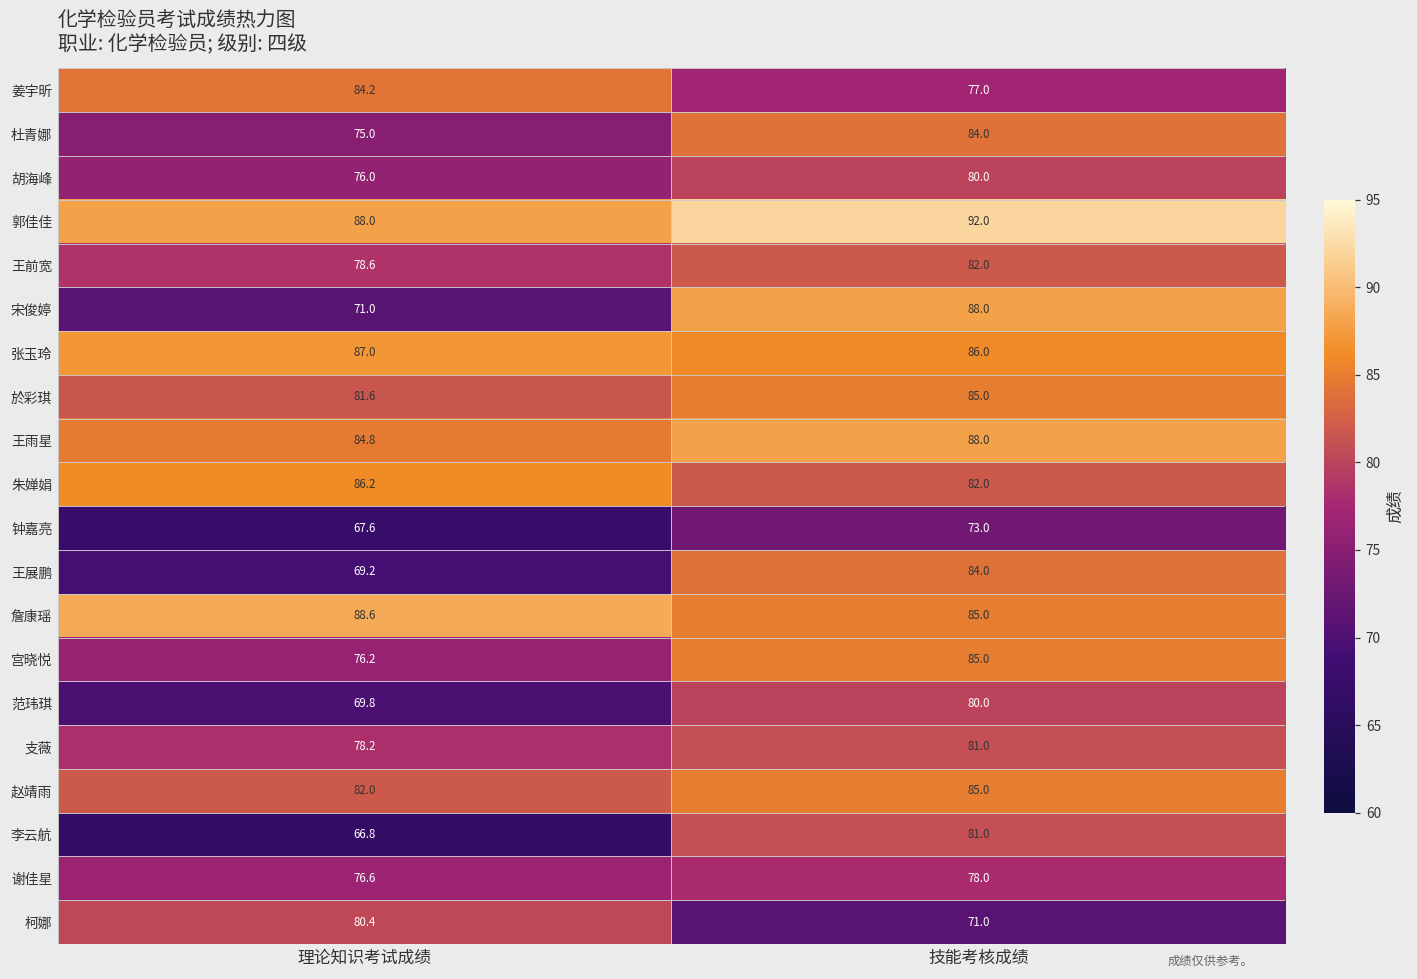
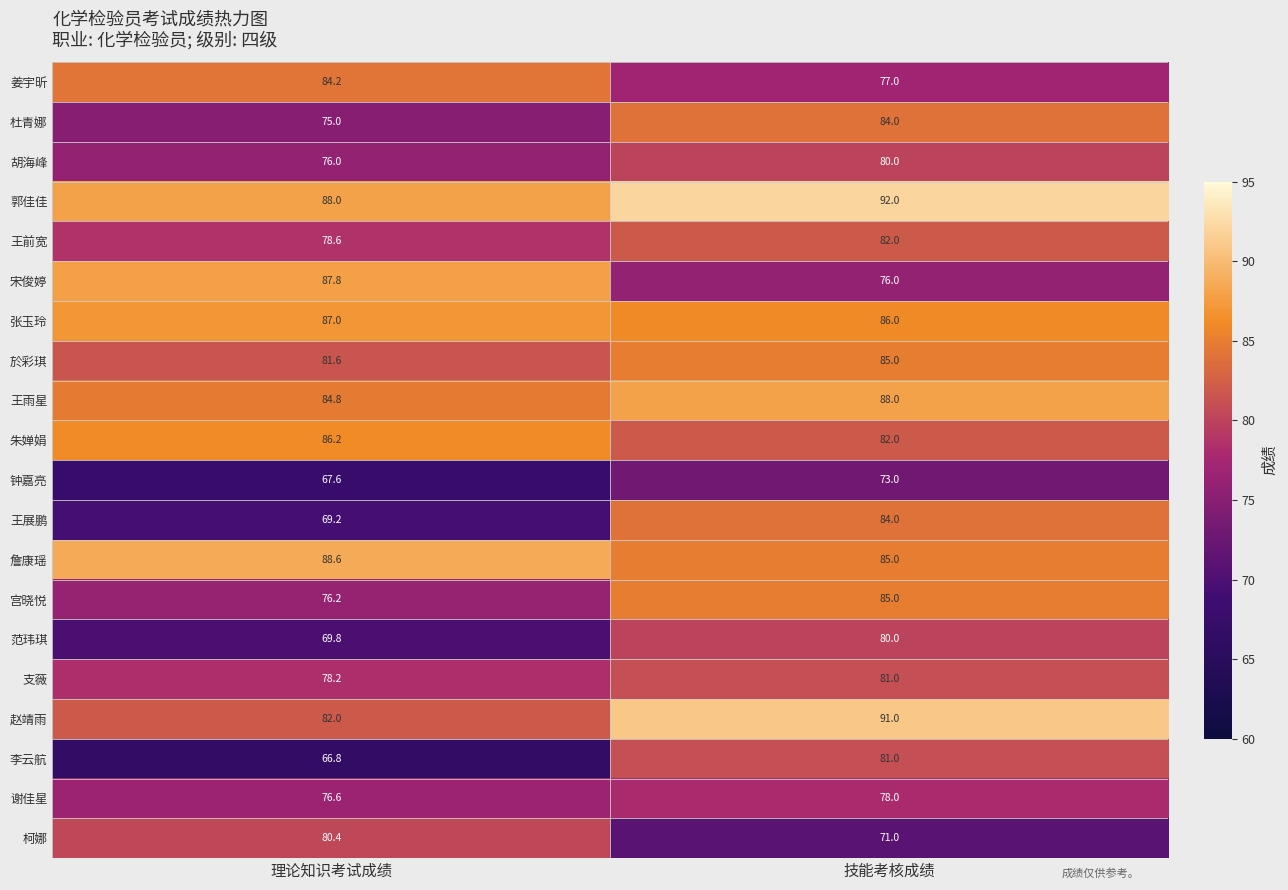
  {
    "姜宇昕": {
      "理论知识考试成绩": 84.2,
      "技能考核成绩": 77.0
    },
    "杜青娜": {
      "理论知识考试成绩": 75.0,
      "技能考核成绩": 84.0
    },
    "胡海峰": {
      "理论知识考试成绩": 76.0,
      "技能考核成绩": 80.0
    },
    "郭佳佳": {
      "理论知识考试成绩": 88.0,
      "技能考核成绩": 92.0
    },
    "王前宽": {
      "理论知识考试成绩": 78.6,
      "技能考核成绩": 82.0
    },
    "宋俊婷": {
-     "理论知识考试成绩": 71.0,
-     "技能考核成绩": 88.0
+     "理论知识考试成绩": 87.8,
+     "技能考核成绩": 76.0
    },
    "张玉玲": {
      "理论知识考试成绩": 87.0,
      "技能考核成绩": 86.0
    },
    "於彩琪": {
      "理论知识考试成绩": 81.6,
      "技能考核成绩": 85.0
    },
    "王雨星": {
      "理论知识考试成绩": 84.8,
      "技能考核成绩": 88.0
    },
    "朱婵娟": {
      "理论知识考试成绩": 86.2,
      "技能考核成绩": 82.0
    },
    "钟嘉亮": {
      "理论知识考试成绩": 67.6,
      "技能考核成绩": 73.0
    },
    "王展鹏": {
      "理论知识考试成绩": 69.2,
      "技能考核成绩": 84.0
    },
    "詹康瑶": {
      "理论知识考试成绩": 88.6,
      "技能考核成绩": 85.0
    },
    "宫晓悦": {
      "理论知识考试成绩": 76.2,
      "技能考核成绩": 85.0
    },
    "范玮琪": {
      "理论知识考试成绩": 69.8,
      "技能考核成绩": 80.0
    },
    "支薇": {
      "理论知识考试成绩": 78.2,
      "技能考核成绩": 81.0
    },
    "赵靖雨": {
      "理论知识考试成绩": 82.0,
-     "技能考核成绩": 85.0
+     "技能考核成绩": 91.0
    },
    "李云航": {
      "理论知识考试成绩": 66.8,
      "技能考核成绩": 81.0
    },
    "谢佳星": {
      "理论知识考试成绩": 76.6,
      "技能考核成绩": 78.0
    },
    "柯娜": {
      "理论知识考试成绩": 80.4,
      "技能考核成绩": 71.0
    }
  }
